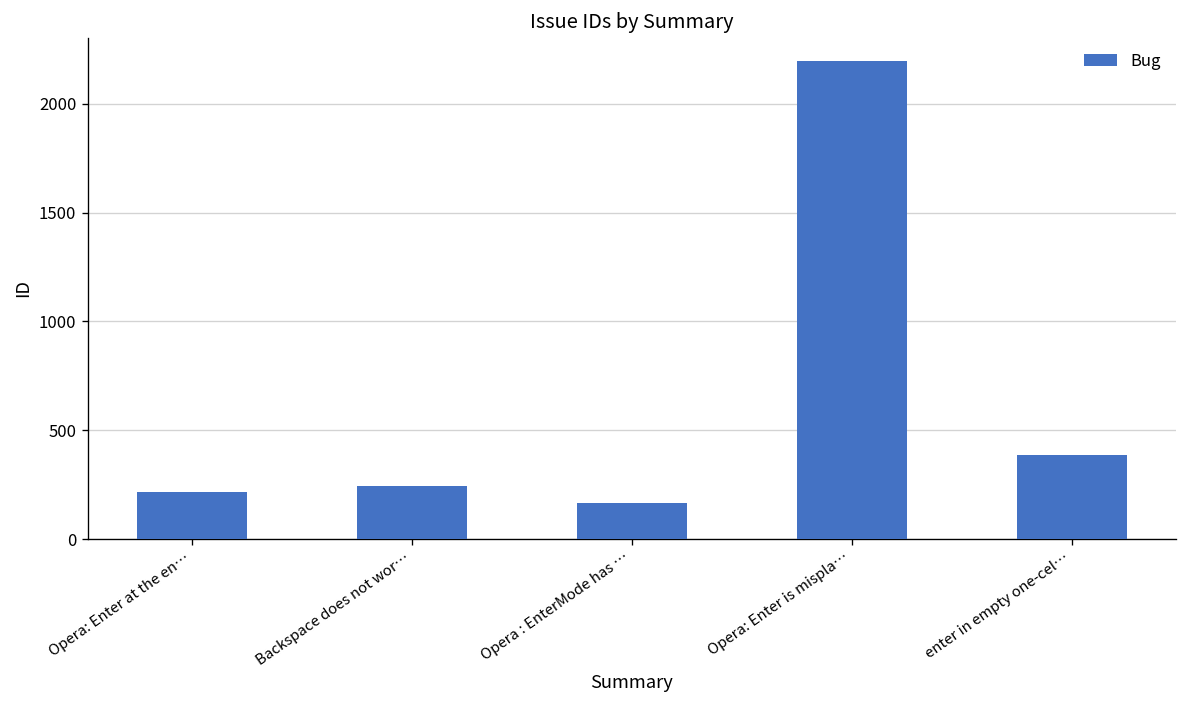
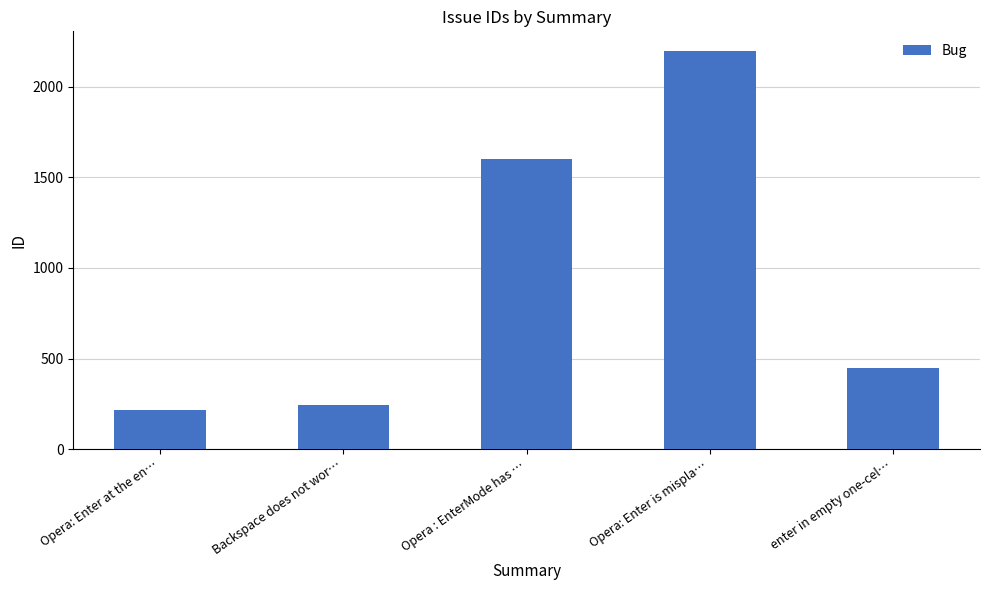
  {
    "Opera: Enter at the en…": 210,
    "Backspace does not wor…": 240,
-   "Opera : EnterMode has …": 170,
+   "Opera : EnterMode has …": 1600,
    "Opera: Enter is mispla…": 2200,
-   "enter in empty one-cel…": 390
+   "enter in empty one-cel…": 450
  }
